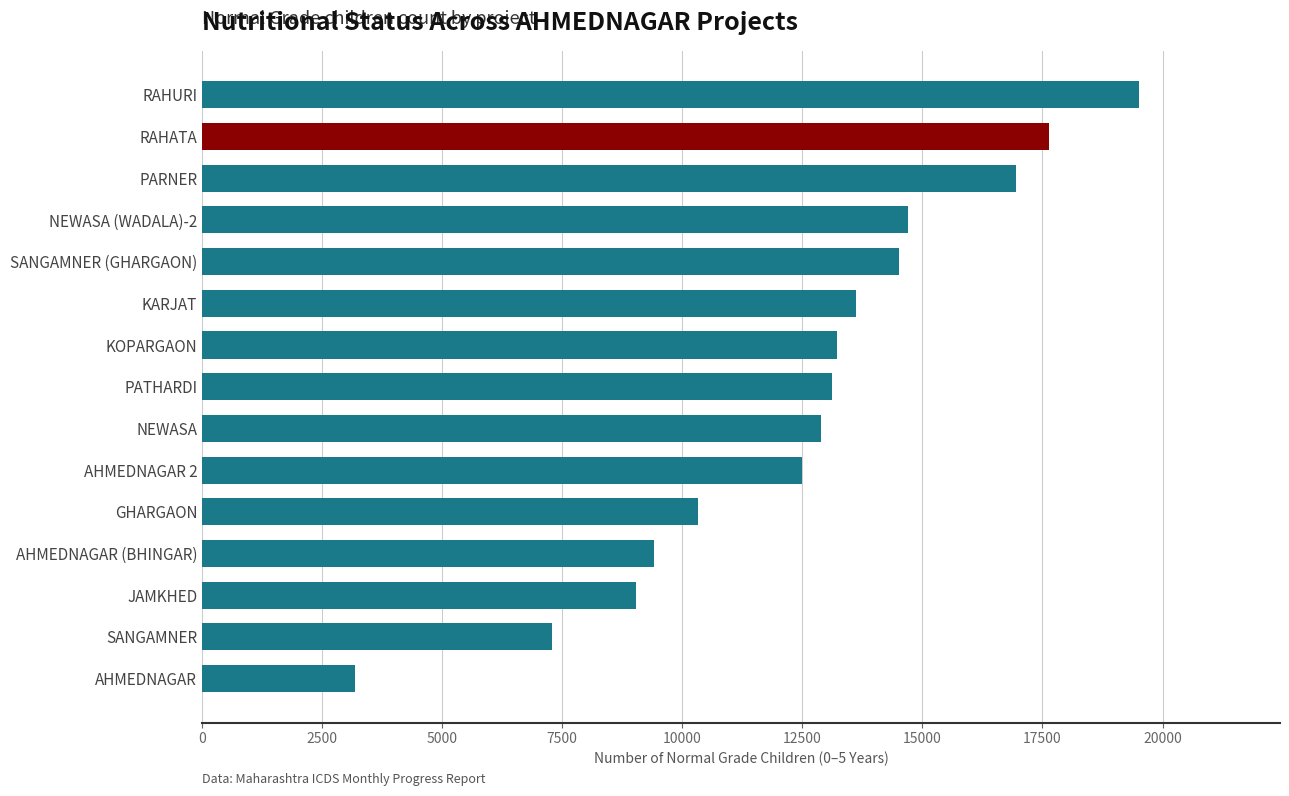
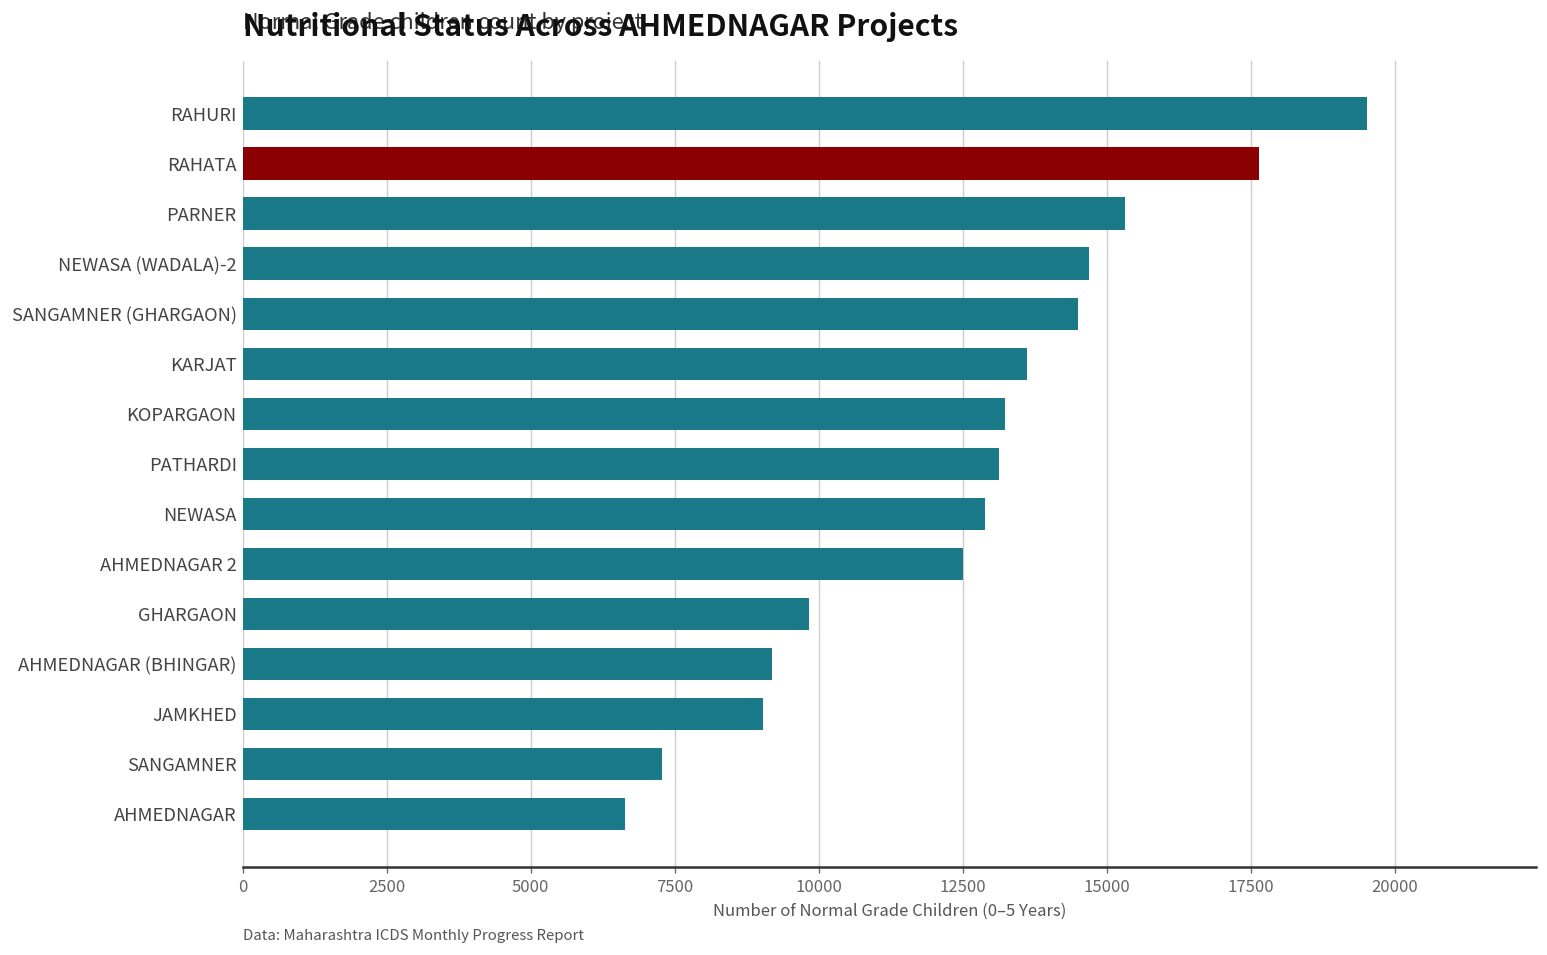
  {
    "RAHURI": 19500,
    "RAHATA": 17600,
-   "PARNER": 16900,
+   "PARNER": 15300,
    "NEWASA (WADALA)-2": 14700,
    "SANGAMNER (GHARGAON)": 14500,
    "KARJAT": 13600,
    "KOPARGAON": 13200,
    "PATHARDI": 13100,
    "NEWASA": 12900,
    "AHMEDNAGAR 2": 12500,
-   "GHARGAON": 10300,
-   "AHMEDNAGAR (BHINGAR)": 9400,
+   "GHARGAON": 9800,
+   "AHMEDNAGAR (BHINGAR)": 9200,
    "JAMKHED": 9000,
    "SANGAMNER": 7300,
-   "AHMEDNAGAR": 3200
+   "AHMEDNAGAR": 6600
  }
